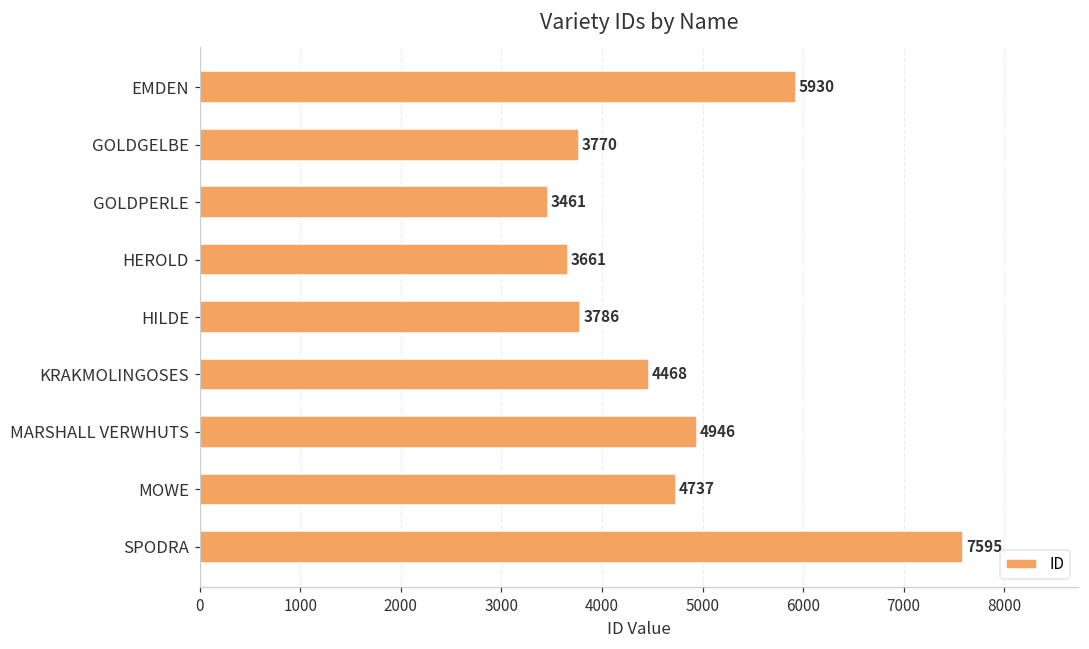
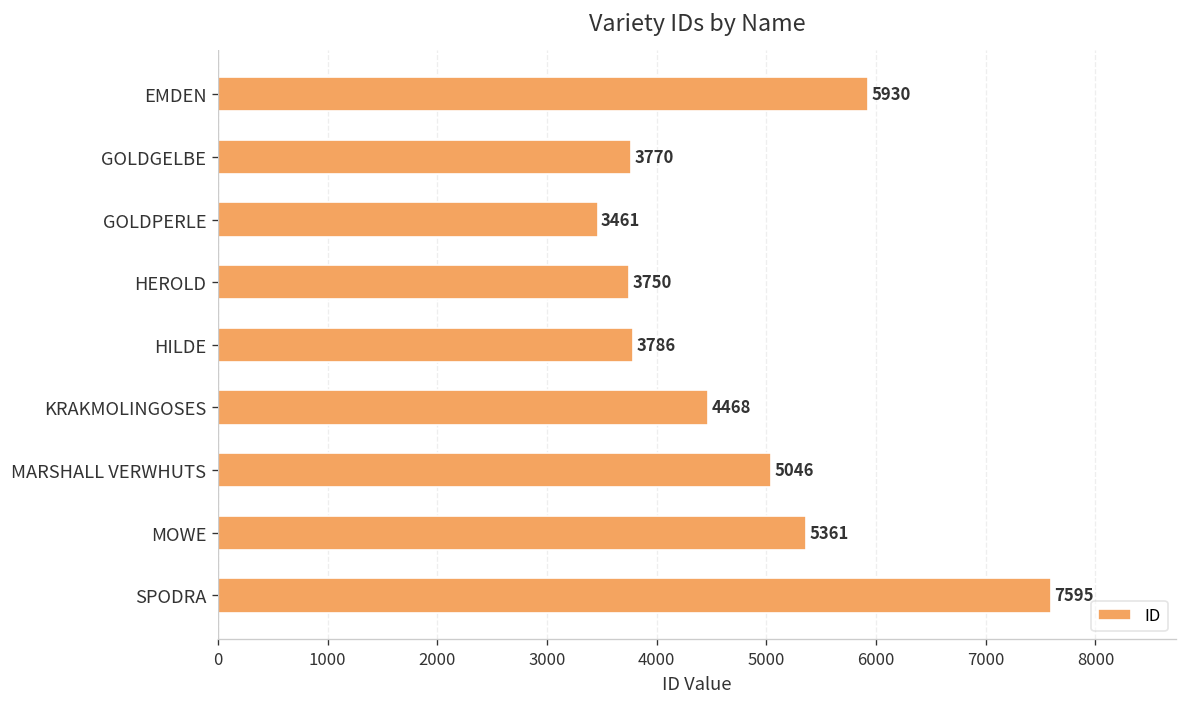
  {
    "EMDEN": 5930,
    "GOLDGELBE": 3770,
    "GOLDPERLE": 3461,
-   "HEROLD": 3661,
+   "HEROLD": 3750,
    "HILDE": 3786,
    "KRAKMOLINGOSES": 4468,
-   "MARSHALL VERWHUTS": 4946,
-   "MOWE": 4737
+   "MARSHALL VERWHUTS": 5046,
+   "MOWE": 5361
  }
